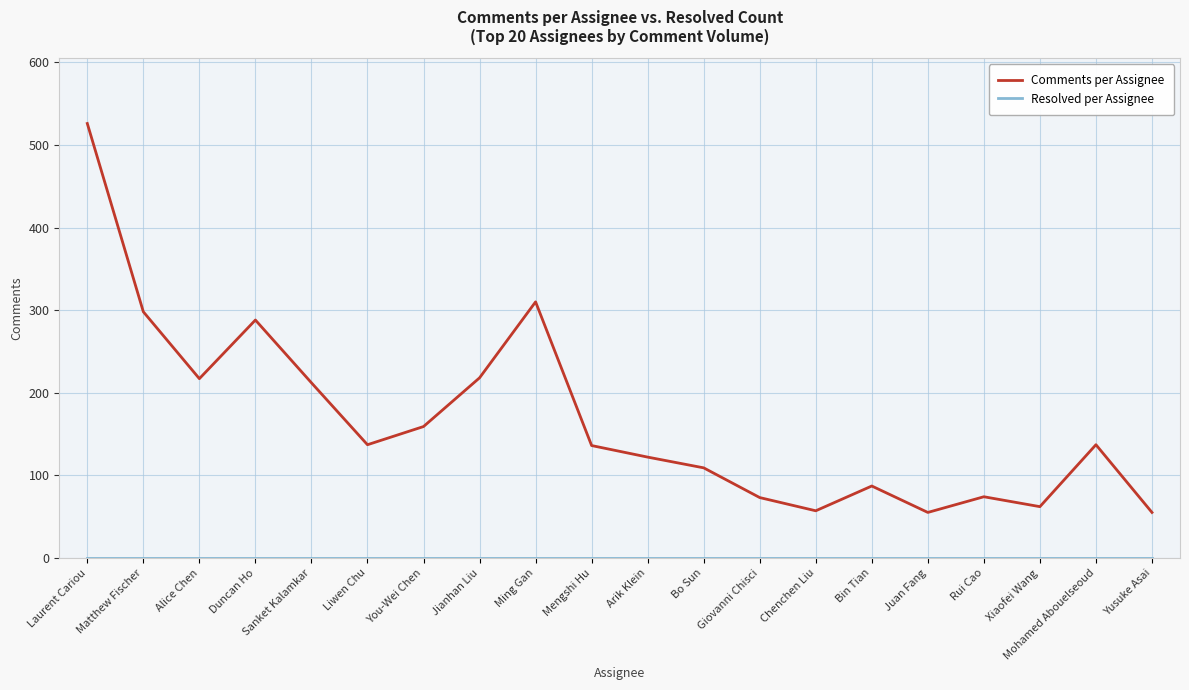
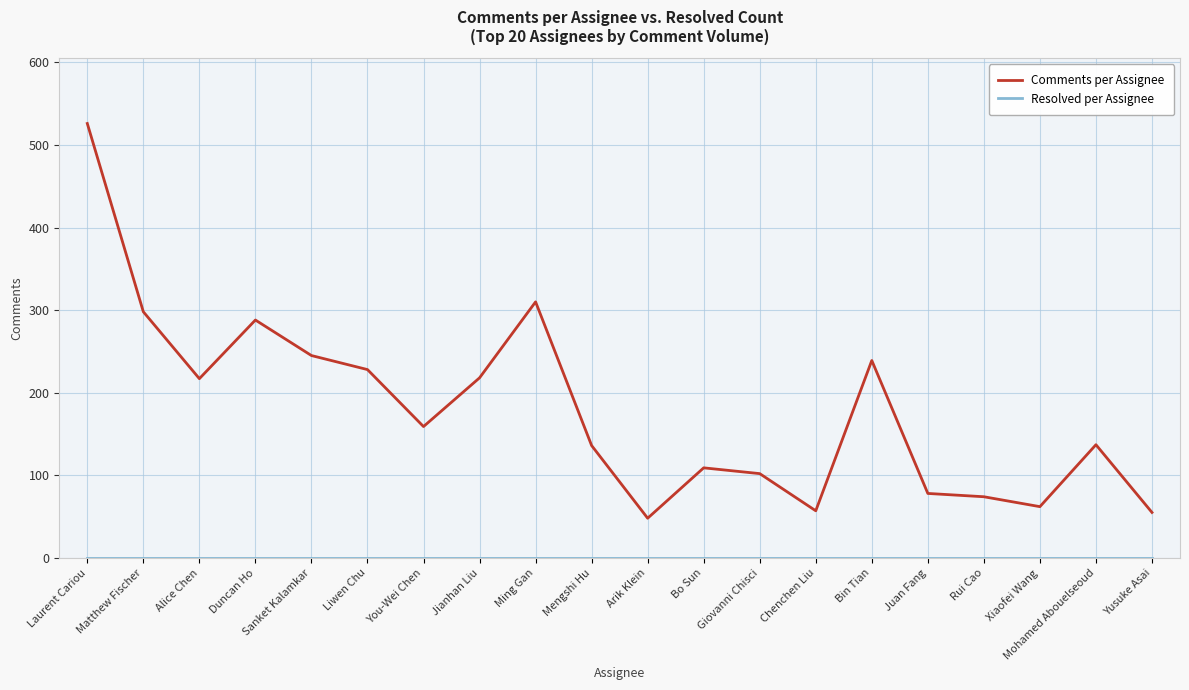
  {
    "Comments per Assignee": {
      "Laurent Cariou": 530,
      "Matthew Fischer": 300,
      "Alice Chen": 220,
      "Duncan Ho": 290,
-     "Sanket Kalamkar": 210,
-     "Liwen Chu": 140,
+     "Sanket Kalamkar": 250,
+     "Liwen Chu": 230,
      "You-Wei Chen": 160,
      "Jianhan Liu": 220,
      "Ming Gan": 310,
      "Mengshi Hu": 140,
-     "Arik Klein": 120,
+     "Arik Klein": 50,
      "Bo Sun": 110,
-     "Giovanni Chisci": 70,
+     "Giovanni Chisci": 100,
      "Chenchen Liu": 60,
-     "Bin Tian": 90,
-     "Juan Fang": 60,
+     "Bin Tian": 240,
+     "Juan Fang": 80,
      "Rui Cao": 70,
      "Xiaofei Wang": 60,
      "Mohamed Abouelseoud": 140,
      "Yusuke Asai": 60
    },
    "Resolved per Assignee": {
      "Laurent Cariou": 0,
      "Matthew Fischer": 0,
      "Alice Chen": 0,
      "Duncan Ho": 0,
      "Sanket Kalamkar": 0,
      "Liwen Chu": 0,
      "You-Wei Chen": 0,
      "Jianhan Liu": 0,
      "Ming Gan": 0,
      "Mengshi Hu": 0,
      "Arik Klein": 0,
      "Bo Sun": 0,
      "Giovanni Chisci": 0,
      "Chenchen Liu": 0,
      "Bin Tian": 0,
      "Juan Fang": 0,
      "Rui Cao": 0,
      "Xiaofei Wang": 0,
      "Mohamed Abouelseoud": 0,
      "Yusuke Asai": 0
    }
  }
